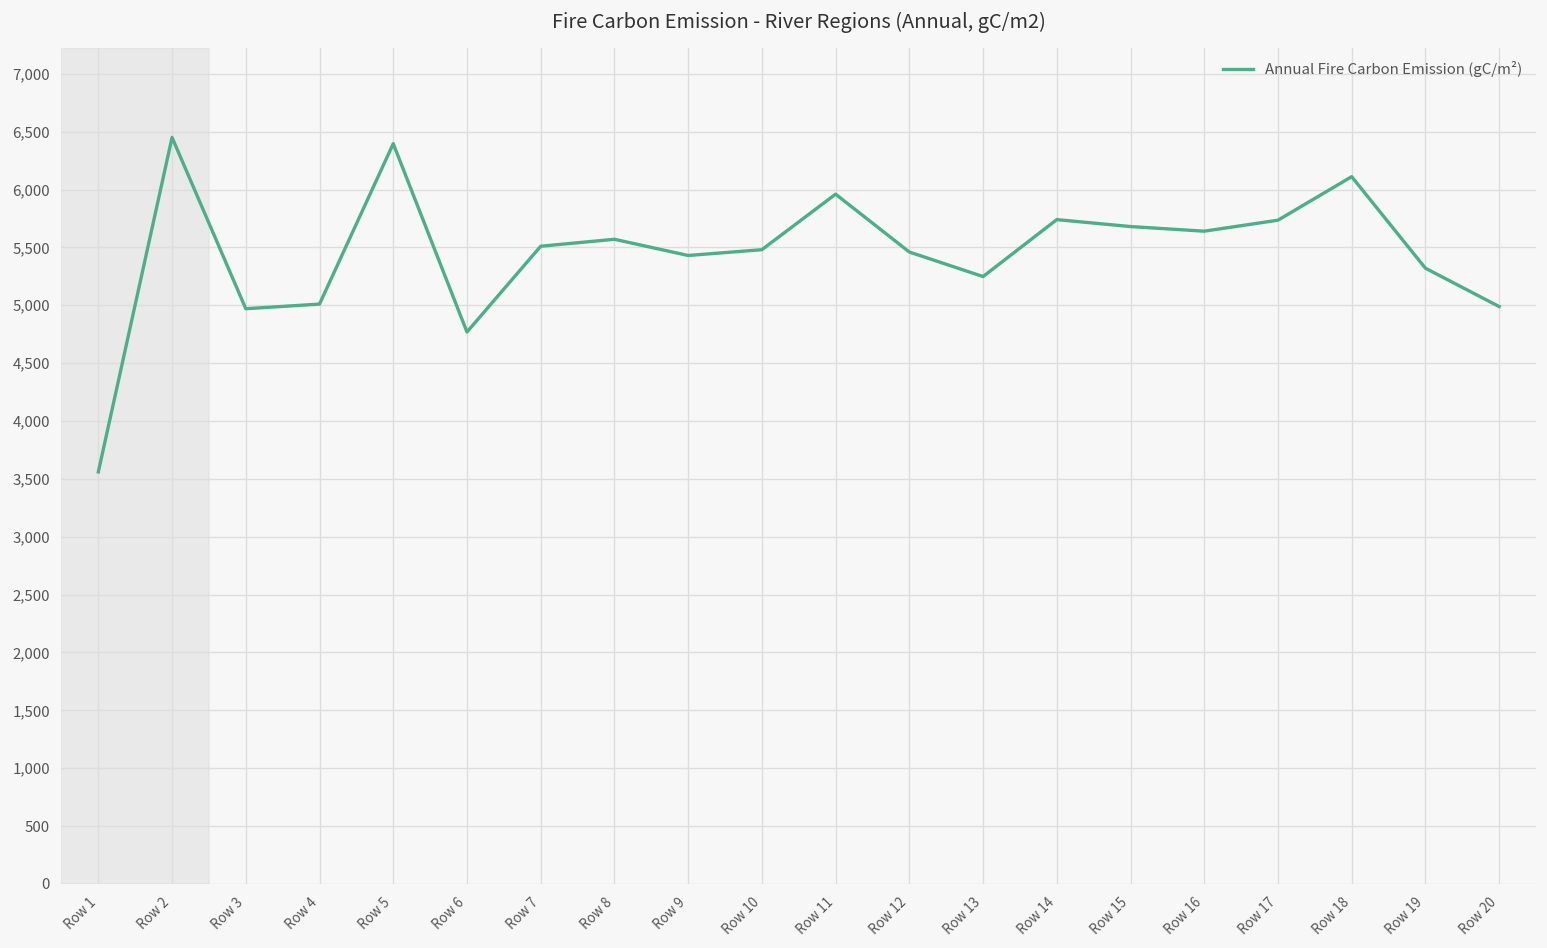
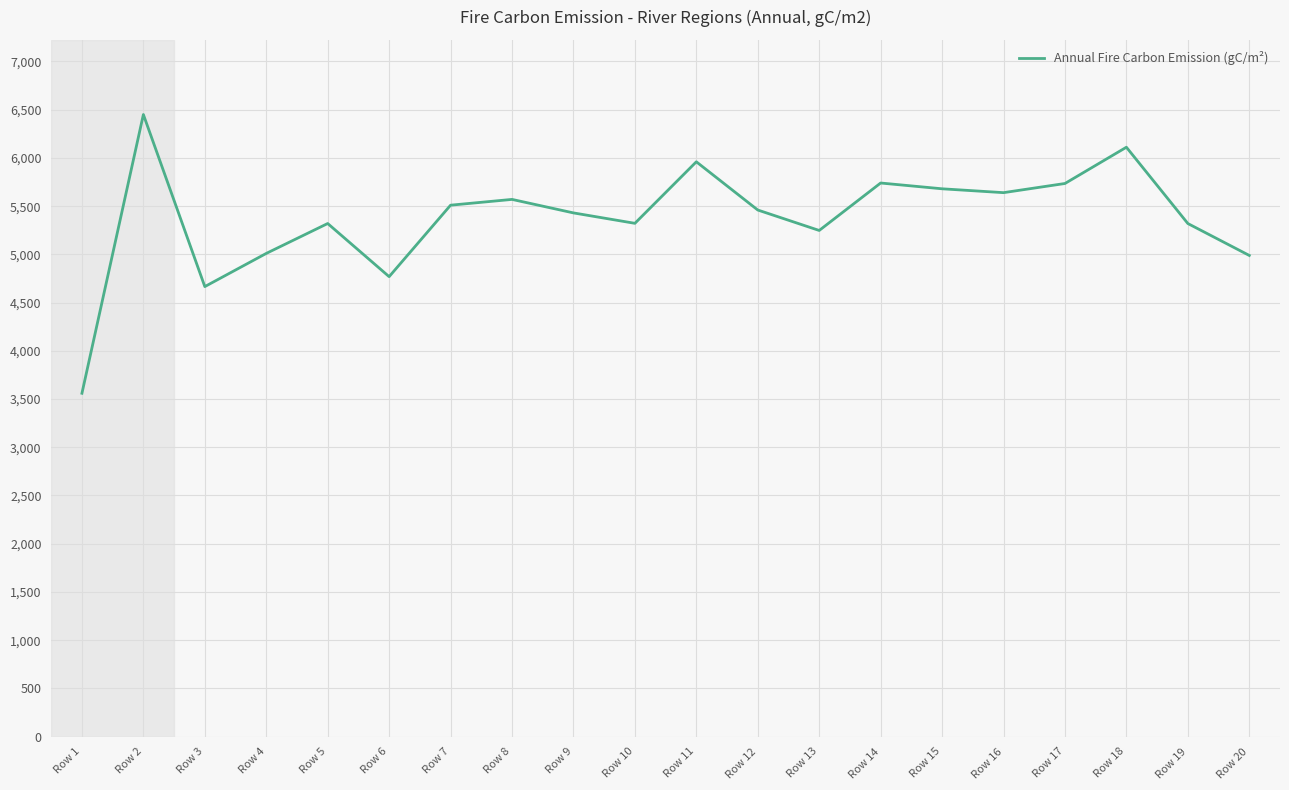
  {
    "Row 1": "3,600",
    "Row 2": "6,500",
-   "Row 3": "5,000",
+   "Row 3": "4,700",
    "Row 4": "5,000",
-   "Row 5": "6,400",
+   "Row 5": "5,300",
    "Row 6": "4,800",
    "Row 7": "5,500",
    "Row 8": "5,600",
    "Row 9": "5,400",
-   "Row 10": "5,500",
+   "Row 10": "5,300",
    "Row 11": "6,000",
    "Row 12": "5,500",
    "Row 13": "5,200",
    "Row 14": "5,700",
    "Row 15": "5,700",
    "Row 16": "5,600",
    "Row 17": "5,700",
    "Row 18": "6,100",
    "Row 19": "5,300",
    "Row 20": "5,000"
  }
